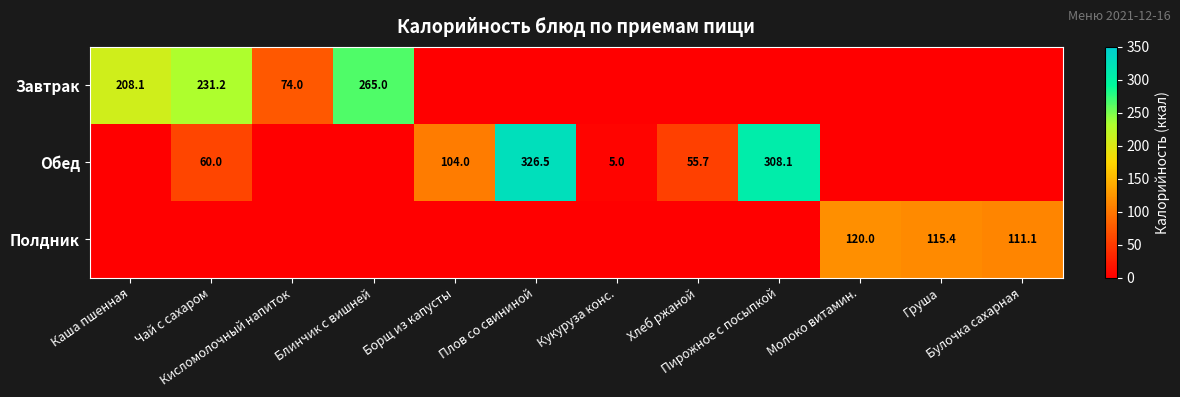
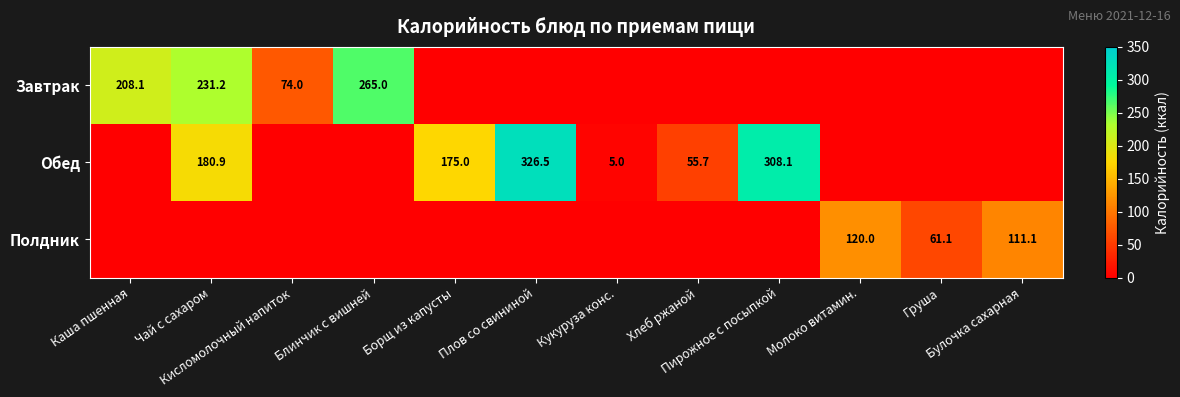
  {
    "Завтрак": {
      "Каша пшенная": 208.1,
      "Чай с сахаром": 231.2,
      "Кисломолочный напиток": 74.0,
      "Блинчик с вишней": 265.0
    },
    "Обед": {
-     "Чай с сахаром": 60.0,
-     "Борщ из капусты": 104.0,
+     "Чай с сахаром": 180.9,
+     "Борщ из капусты": 175.0,
      "Плов со свининой": 326.5,
      "Кукуруза конс.": 5.0,
      "Хлеб ржаной": 55.7,
      "Пирожное с посыпкой": 308.1
    },
    "Полдник": {
      "Молоко витамин.": 120.0,
-     "Груша": 115.4,
+     "Груша": 61.1,
      "Булочка сахарная": 111.1
    }
  }
